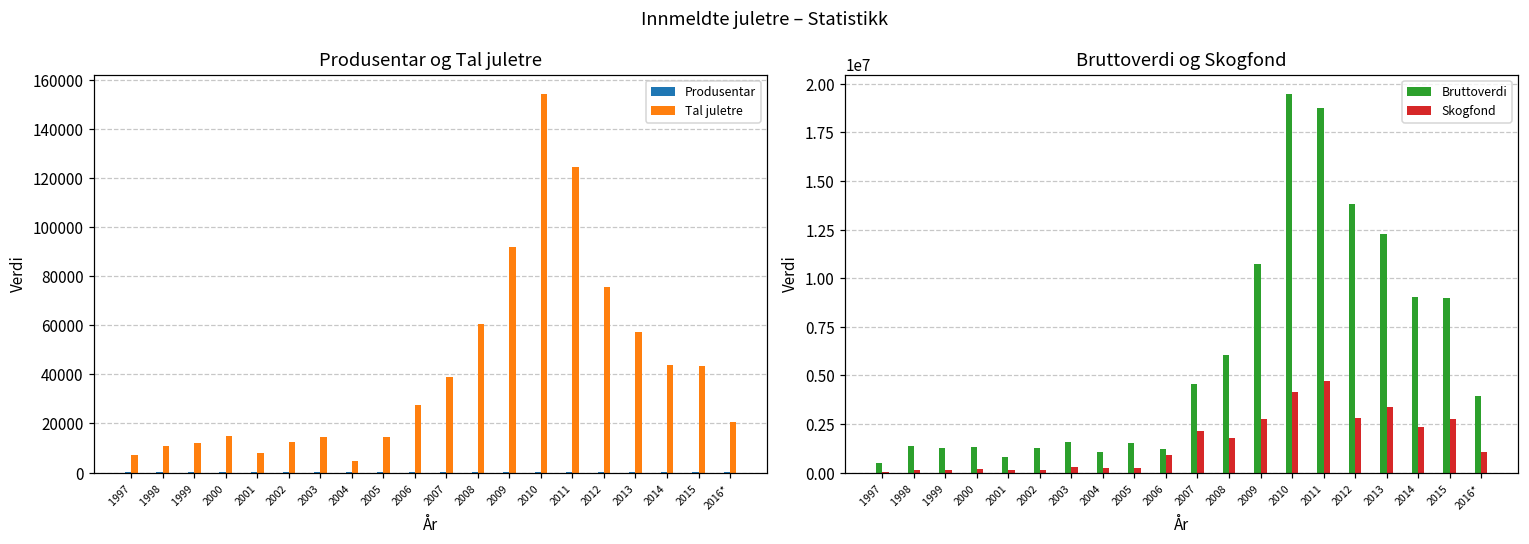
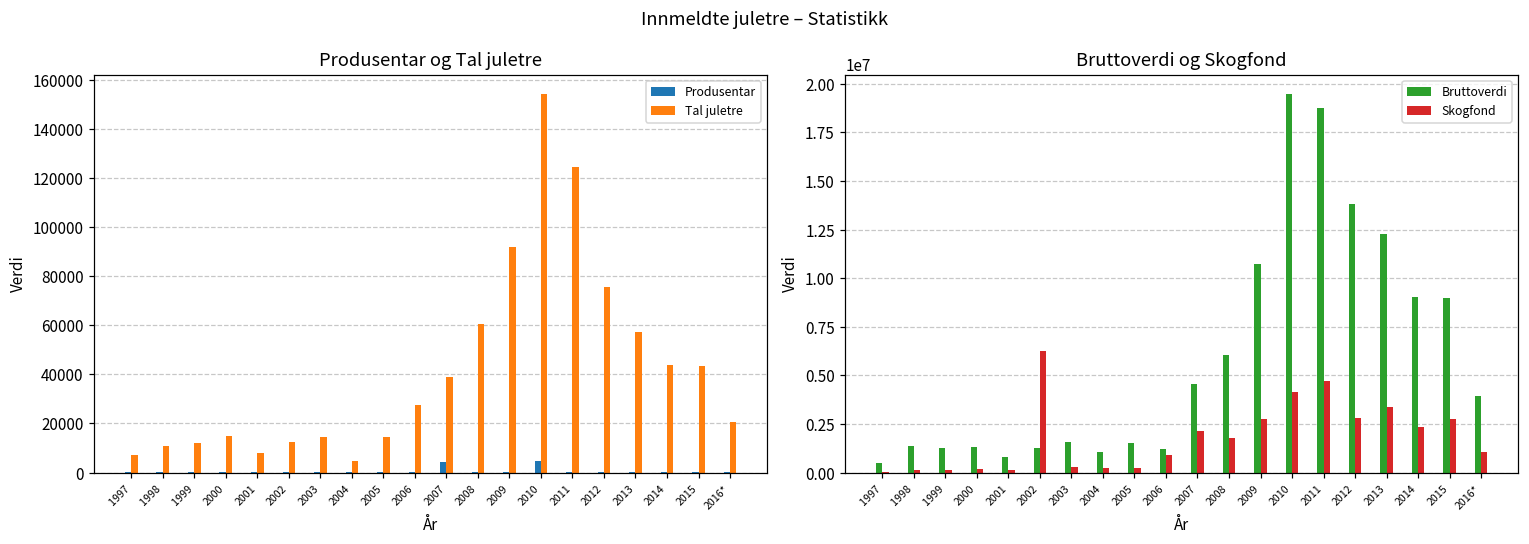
  {
    "Produsentar og Tal juletre": {
      "Produsentar": {
-       "2007": 0,
-       "2010": 0
+       "2007": 4000,
+       "2010": 5000
      },
      "Tal juletre": {
        "1997": 7000,
        "1998": 11000,
        "1999": 12000,
        "2000": 15000,
        "2001": 8000,
        "2002": 12000,
        "2003": 14000,
        "2004": 5000,
        "2005": 15000,
        "2006": 27000,
        "2007": 39000,
        "2008": 60000,
        "2009": 92000,
        "2010": 155000,
        "2011": 125000,
        "2012": 76000,
        "2013": 57000,
        "2014": 44000,
        "2015": 44000,
        "2016*": 21000
      }
    },
    "Bruttoverdi og Skogfond": {
      "Bruttoverdi": {
        "1997": 500000,
        "1998": 1400000,
        "1999": 1200000,
        "2000": 1300000,
        "2001": 800000,
        "2002": 1200000,
        "2003": 1600000,
        "2004": 1000000,
        "2005": 1500000,
        "2006": 1200000,
        "2007": 4600000,
        "2008": 6000000,
        "2009": 10700000,
        "2010": 19500000,
        "2011": 18700000,
        "2012": 13800000,
        "2013": 12300000,
        "2014": 9000000,
        "2015": 9000000,
        "2016*": 3900000
      },
      "Skogfond": {
        "1998": 200000,
        "2000": 200000,
        "2001": 100000,
-       "2002": 100000,
+       "2002": 6300000,
        "2003": 300000,
        "2004": 200000,
        "2005": 200000,
        "2006": 900000,
        "2007": 2100000,
        "2008": 1800000,
        "2009": 2800000,
        "2010": 4100000,
        "2011": 4700000,
        "2012": 2800000,
        "2013": 3300000,
        "2014": 2300000,
        "2015": 2800000,
        "2016*": 1000000
      }
    }
  }
